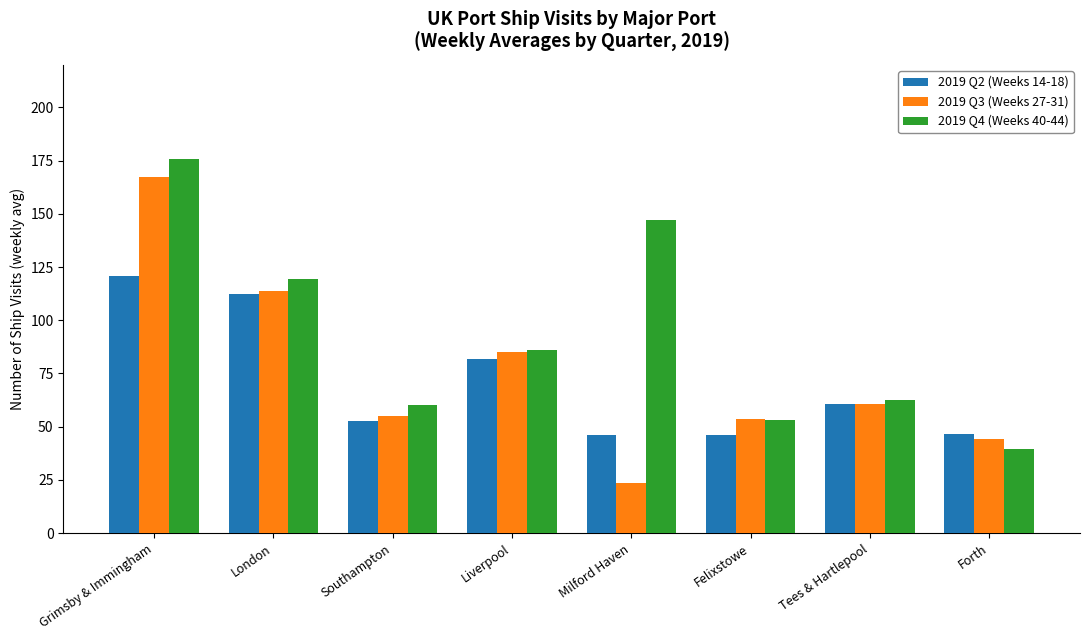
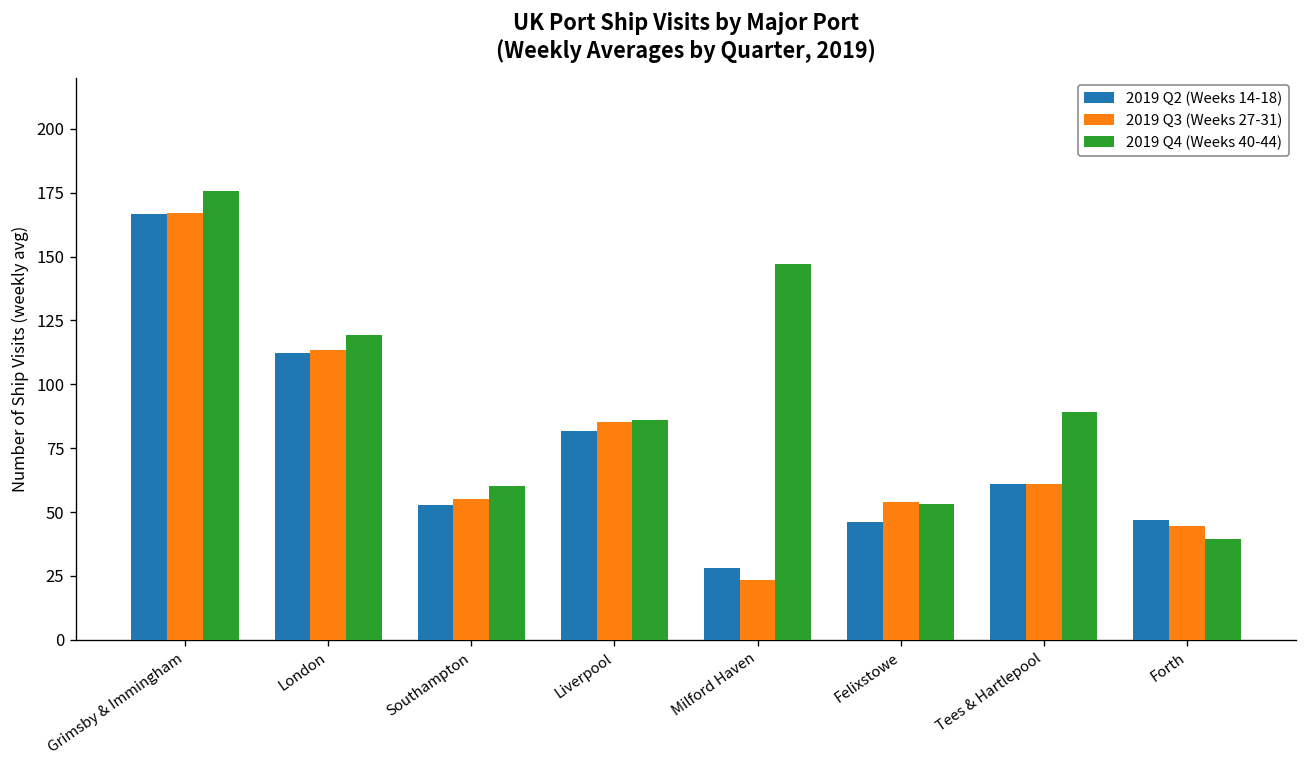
  {
    "2019 Q2 (Weeks 14-18)": {
-     "Grimsby & Immingham": 121,
+     "Grimsby & Immingham": 167,
      "London": 112,
      "Southampton": 53,
      "Liverpool": 82,
-     "Milford Haven": 46,
+     "Milford Haven": 28,
      "Felixstowe": 46,
      "Tees & Hartlepool": 61,
      "Forth": 47
    },
    "2019 Q3 (Weeks 27-31)": {
      "Grimsby & Immingham": 167,
      "London": 114,
      "Southampton": 55,
      "Liverpool": 85,
      "Milford Haven": 23,
      "Felixstowe": 54,
      "Tees & Hartlepool": 61,
      "Forth": 44
    },
    "2019 Q4 (Weeks 40-44)": {
      "Grimsby & Immingham": 176,
      "London": 119,
      "Southampton": 60,
      "Liverpool": 86,
      "Milford Haven": 147,
      "Felixstowe": 53,
-     "Tees & Hartlepool": 62,
+     "Tees & Hartlepool": 89,
      "Forth": 40
    }
  }
